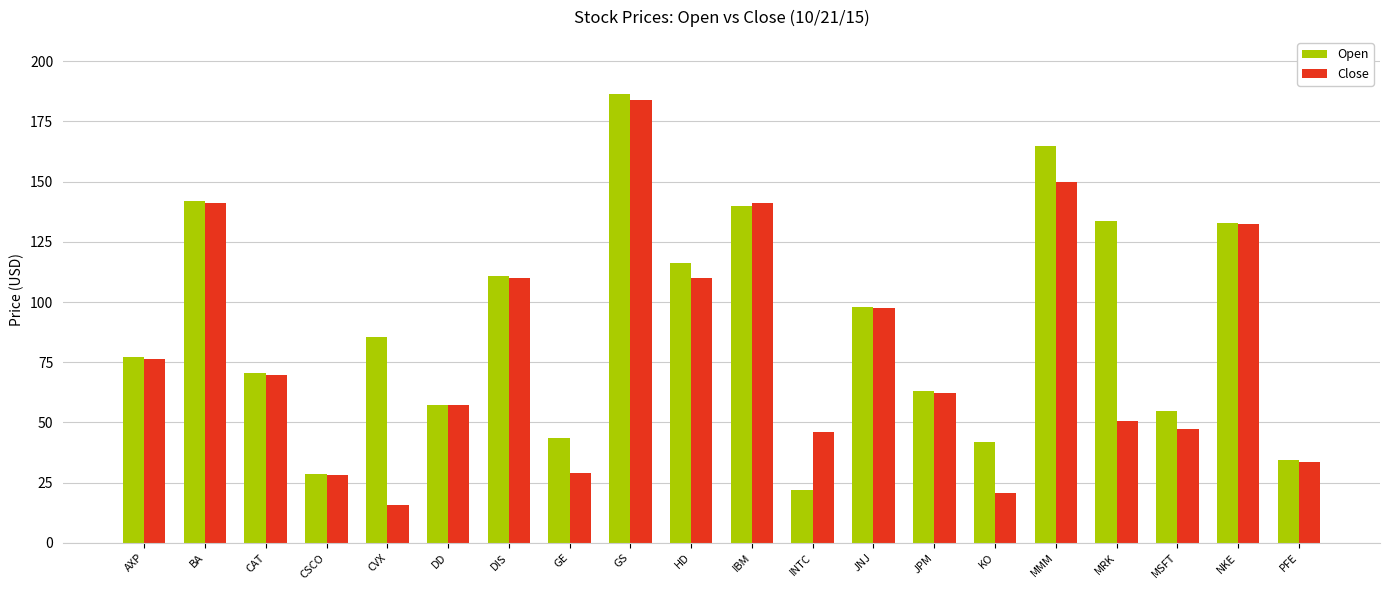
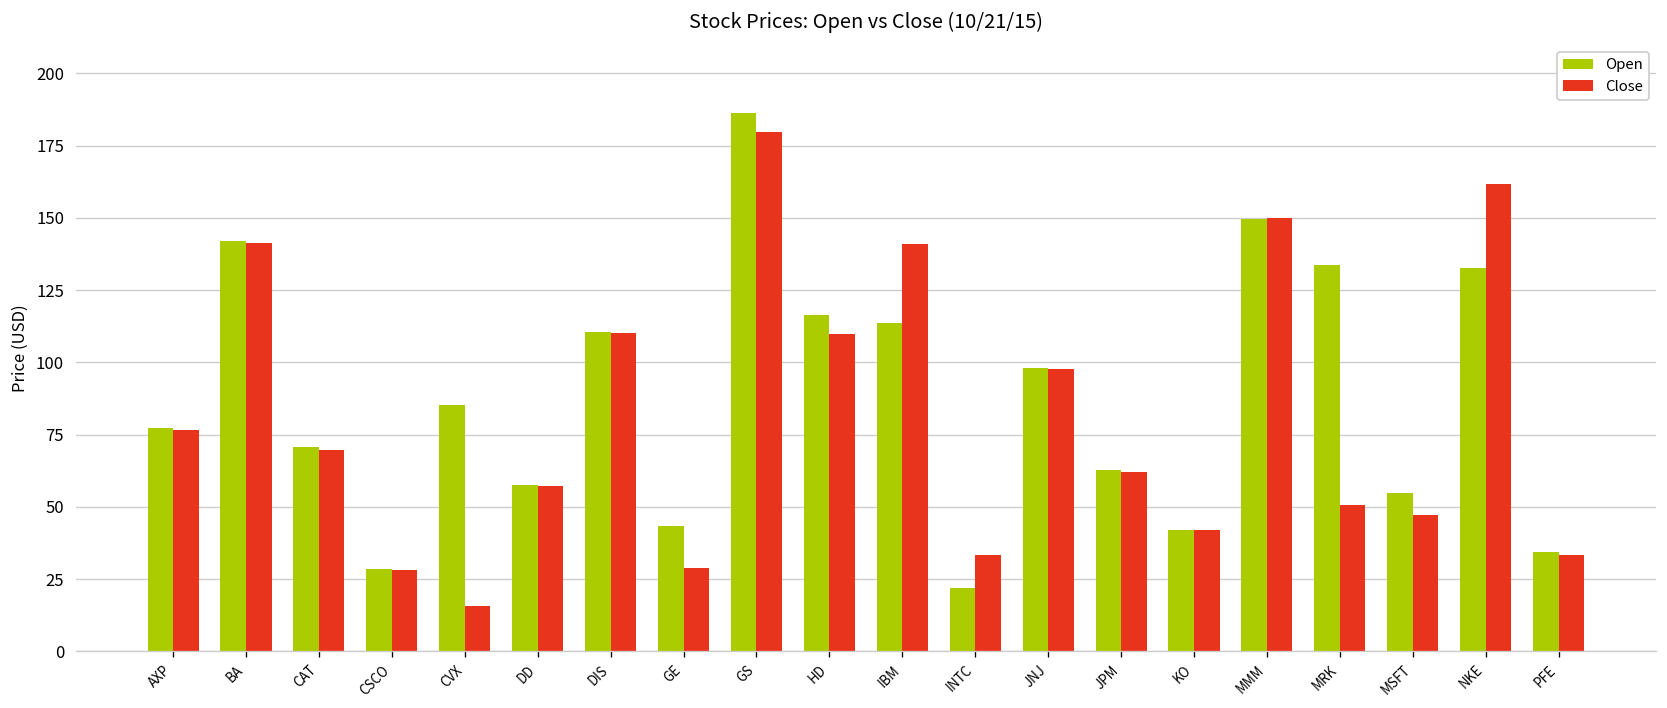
  {
    "Open": {
      "AXP": 77,
      "BA": 142,
      "CAT": 71,
      "CSCO": 29,
      "CVX": 85,
      "DD": 57,
      "DIS": 111,
      "GE": 43,
      "GS": 186,
      "HD": 116,
-     "IBM": 140,
+     "IBM": 114,
      "INTC": 22,
      "JNJ": 98,
      "JPM": 63,
      "KO": 42,
-     "MMM": 165,
+     "MMM": 150,
      "MRK": 134,
      "MSFT": 55,
      "NKE": 133,
      "PFE": 34
    },
    "Close": {
      "AXP": 77,
      "BA": 141,
      "CAT": 70,
      "CSCO": 28,
      "CVX": 16,
      "DD": 57,
      "DIS": 110,
      "GE": 29,
-     "GS": 184,
+     "GS": 180,
      "HD": 110,
      "IBM": 141,
-     "INTC": 46,
+     "INTC": 33,
      "JNJ": 98,
      "JPM": 62,
-     "KO": 21,
+     "KO": 42,
      "MMM": 150,
      "MRK": 51,
      "MSFT": 47,
-     "NKE": 132,
+     "NKE": 162,
      "PFE": 33
    }
  }
